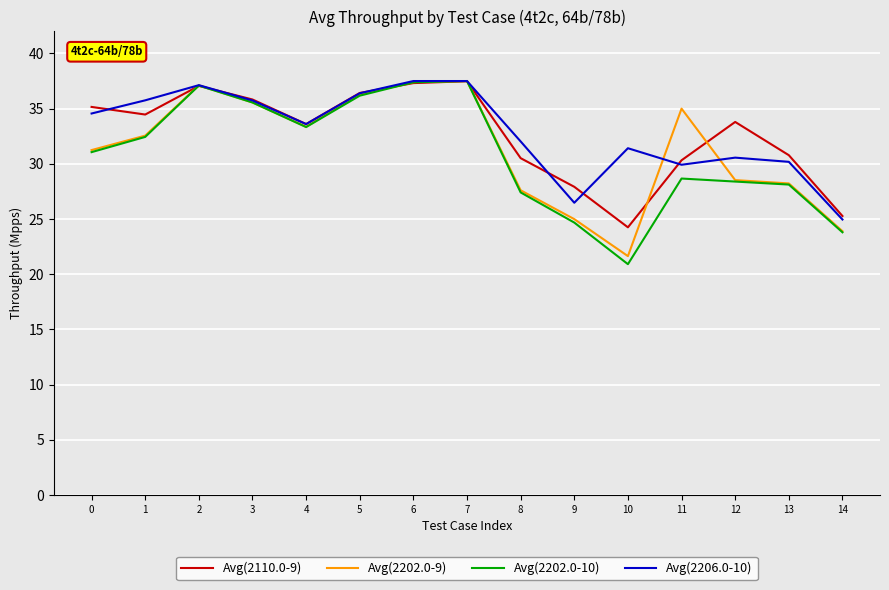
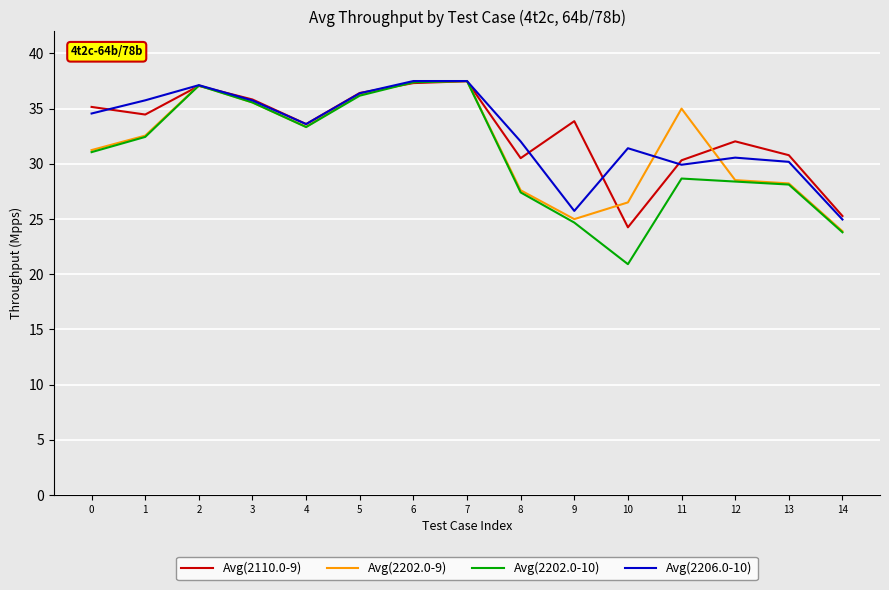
  {
    "Avg(2110.0-9)": {
      "0": 35.2,
      "1": 34.5,
      "8": 30.5,
-     "9": 27.9,
+     "9": 33.9,
      "10": 24.2,
      "11": 30.3,
-     "12": 33.8,
+     "12": 32.0,
      "13": 30.8,
      "14": 25.3
    },
    "Avg(2202.0-9)": {
      "9": 25.0,
-     "10": 21.6,
+     "10": 26.5,
      "11": 35.0
    },
    "Avg(2202.0-10)": {
      "9": 24.7,
      "10": 20.9,
      "11": 28.7
    },
    "Avg(2206.0-10)": {
      "0": 34.6,
      "1": 35.8,
      "8": 32.0,
-     "9": 26.5,
+     "9": 25.7,
      "10": 31.4,
      "11": 29.9,
      "12": 30.6,
      "13": 30.2,
      "14": 25.0
    }
  }
